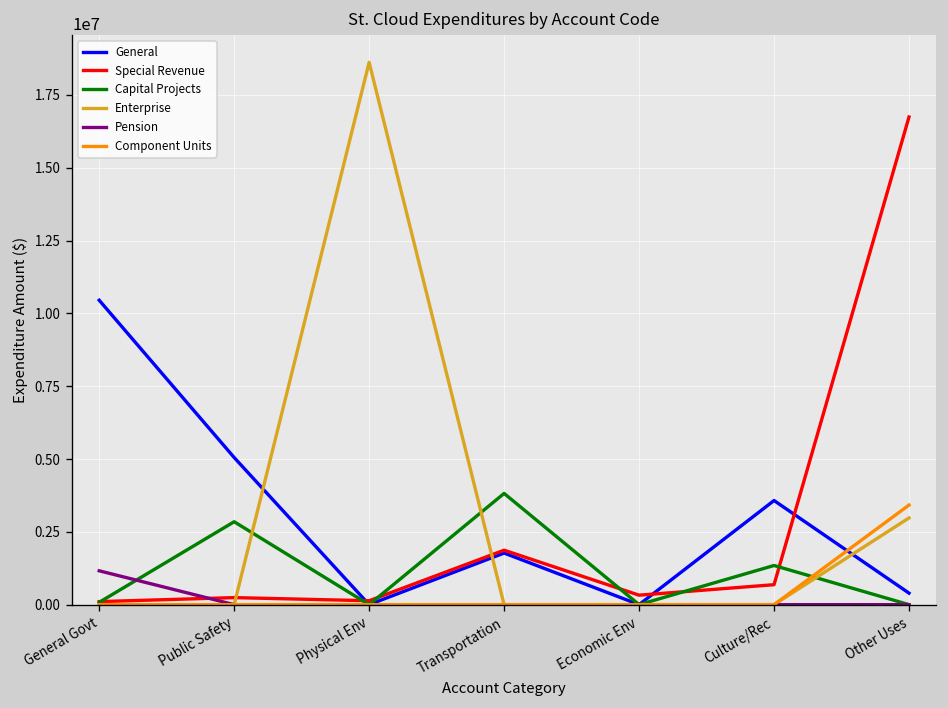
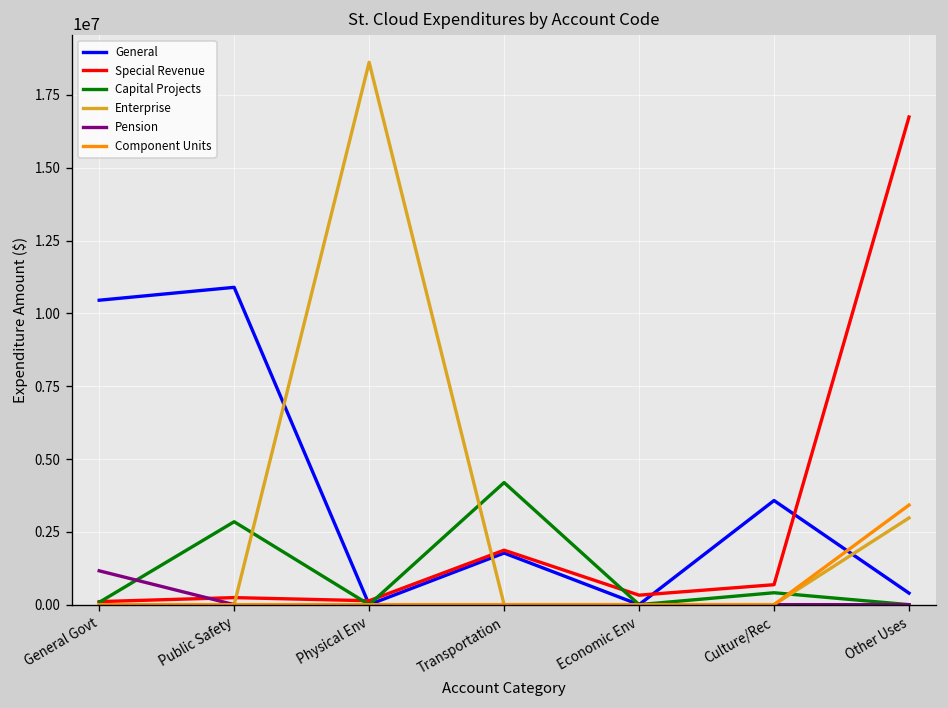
  {
    "General": {
      "General Govt": 10500000,
-     "Public Safety": 5100000,
+     "Public Safety": 10900000,
      "Culture/Rec": 3600000,
      "Other Uses": 400000
    },
    "Special Revenue": {
      "Public Safety": 200000,
      "Physical Env": 100000,
      "Economic Env": 300000,
      "Culture/Rec": 700000,
      "Other Uses": 16700000
    },
    "Capital Projects": {
      "Public Safety": 2800000,
-     "Transportation": 3800000,
-     "Culture/Rec": 1300000
+     "Transportation": 4200000,
+     "Culture/Rec": 400000
    },
    "Pension": {
      "General Govt": 1200000
    }
  }
